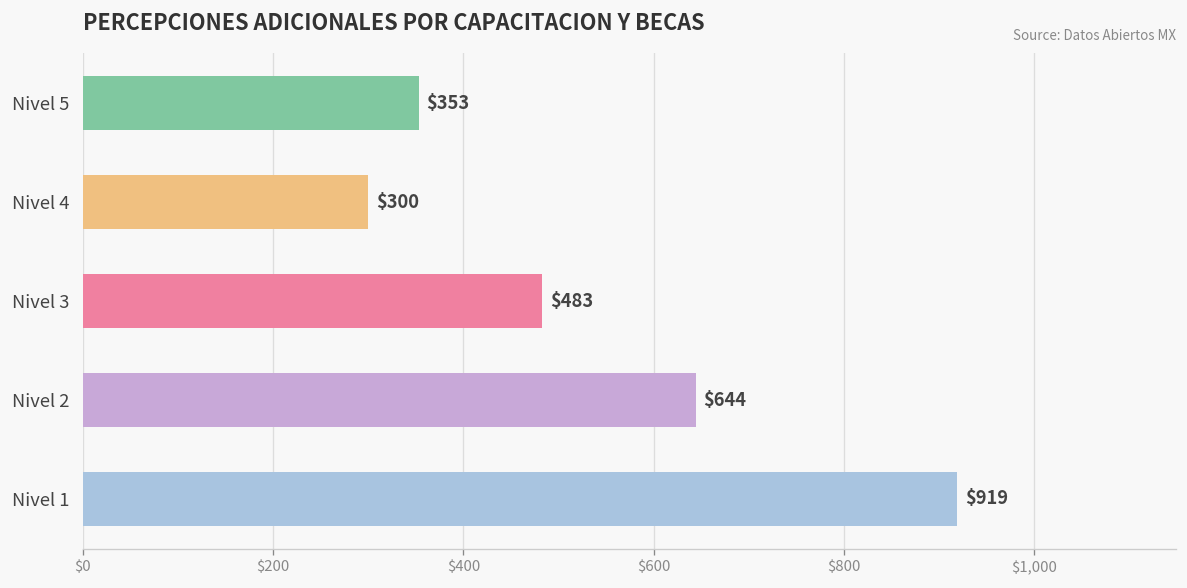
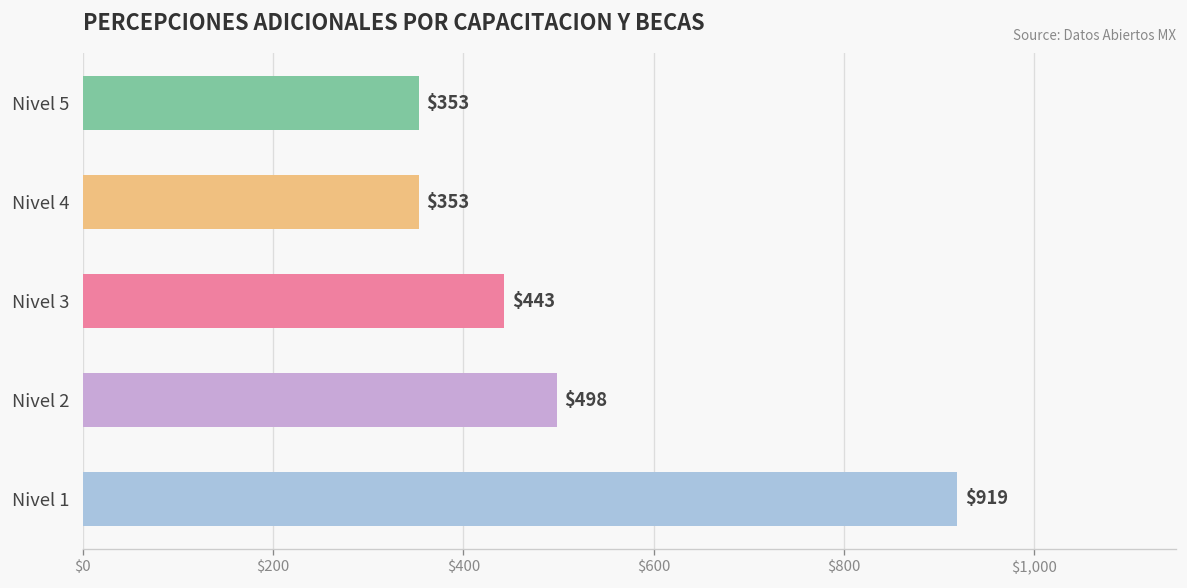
  {
    "Nivel 5": "$353",
-   "Nivel 4": "$300",
-   "Nivel 3": "$483",
-   "Nivel 2": "$644",
+   "Nivel 4": "$353",
+   "Nivel 3": "$443",
+   "Nivel 2": "$498",
    "Nivel 1": "$919"
  }
